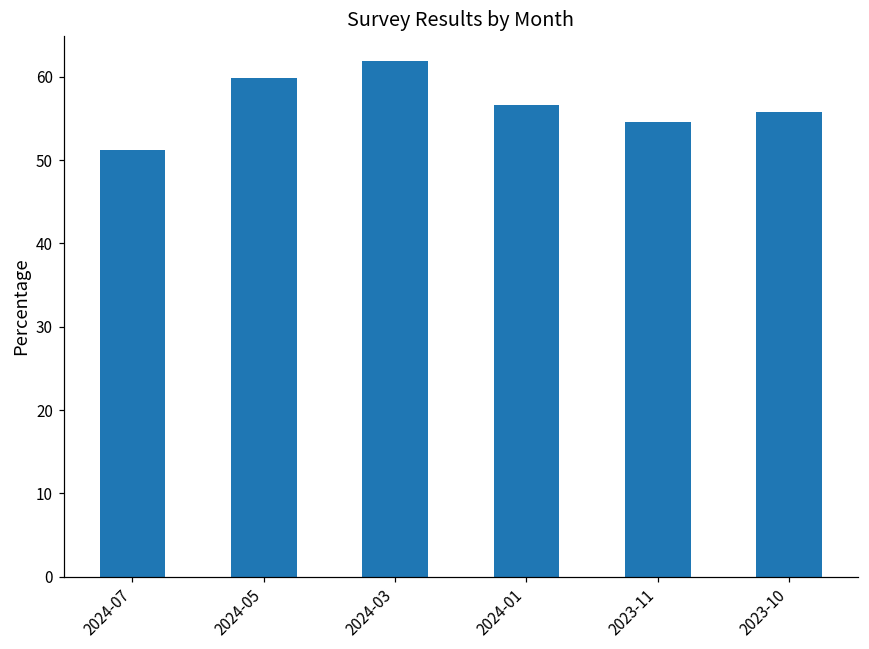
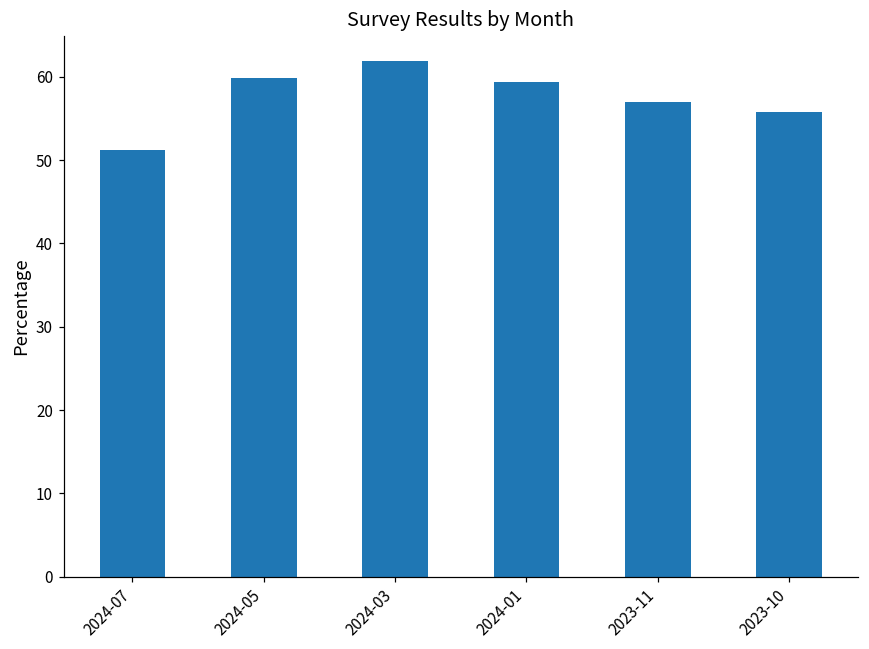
  {
    "2024-07": 51,
    "2024-05": 60,
    "2024-03": 62,
-   "2024-01": 57,
-   "2023-11": 55,
+   "2024-01": 59,
+   "2023-11": 57,
    "2023-10": 56
  }
